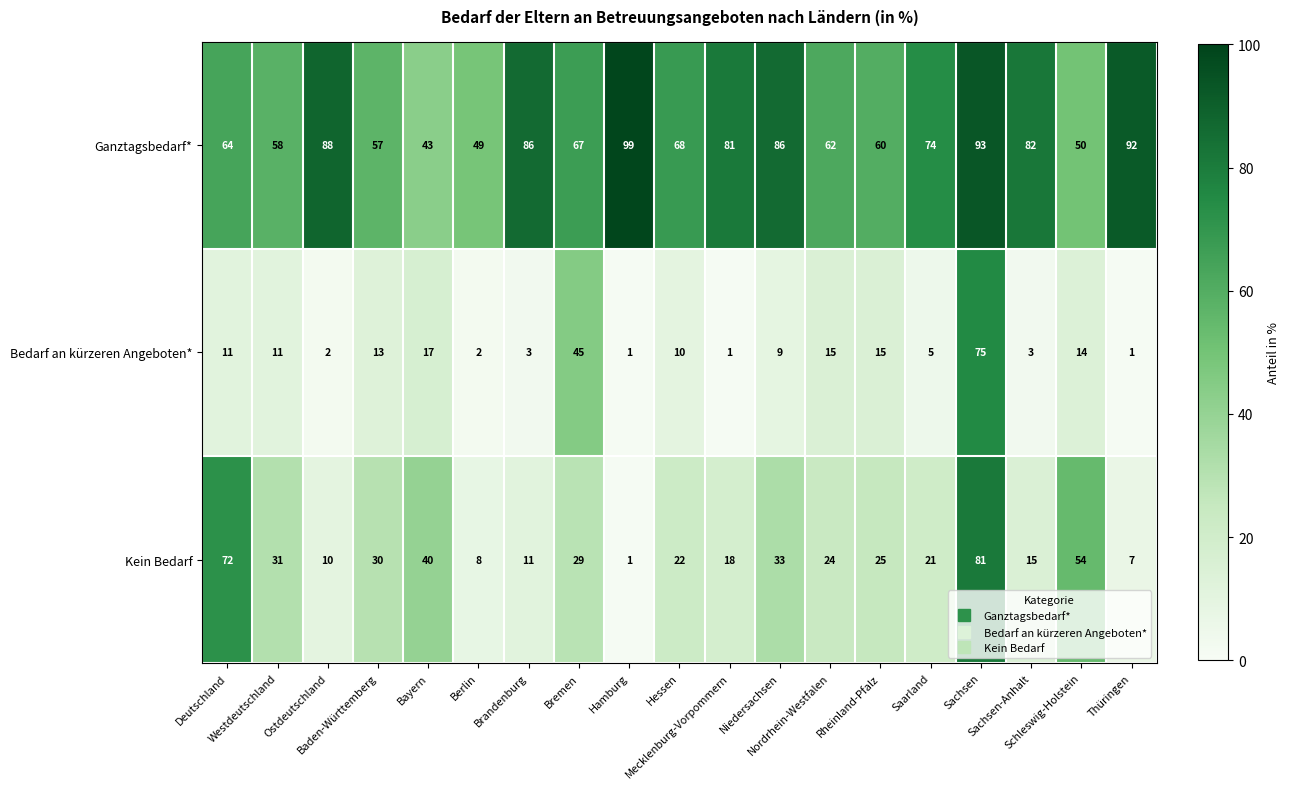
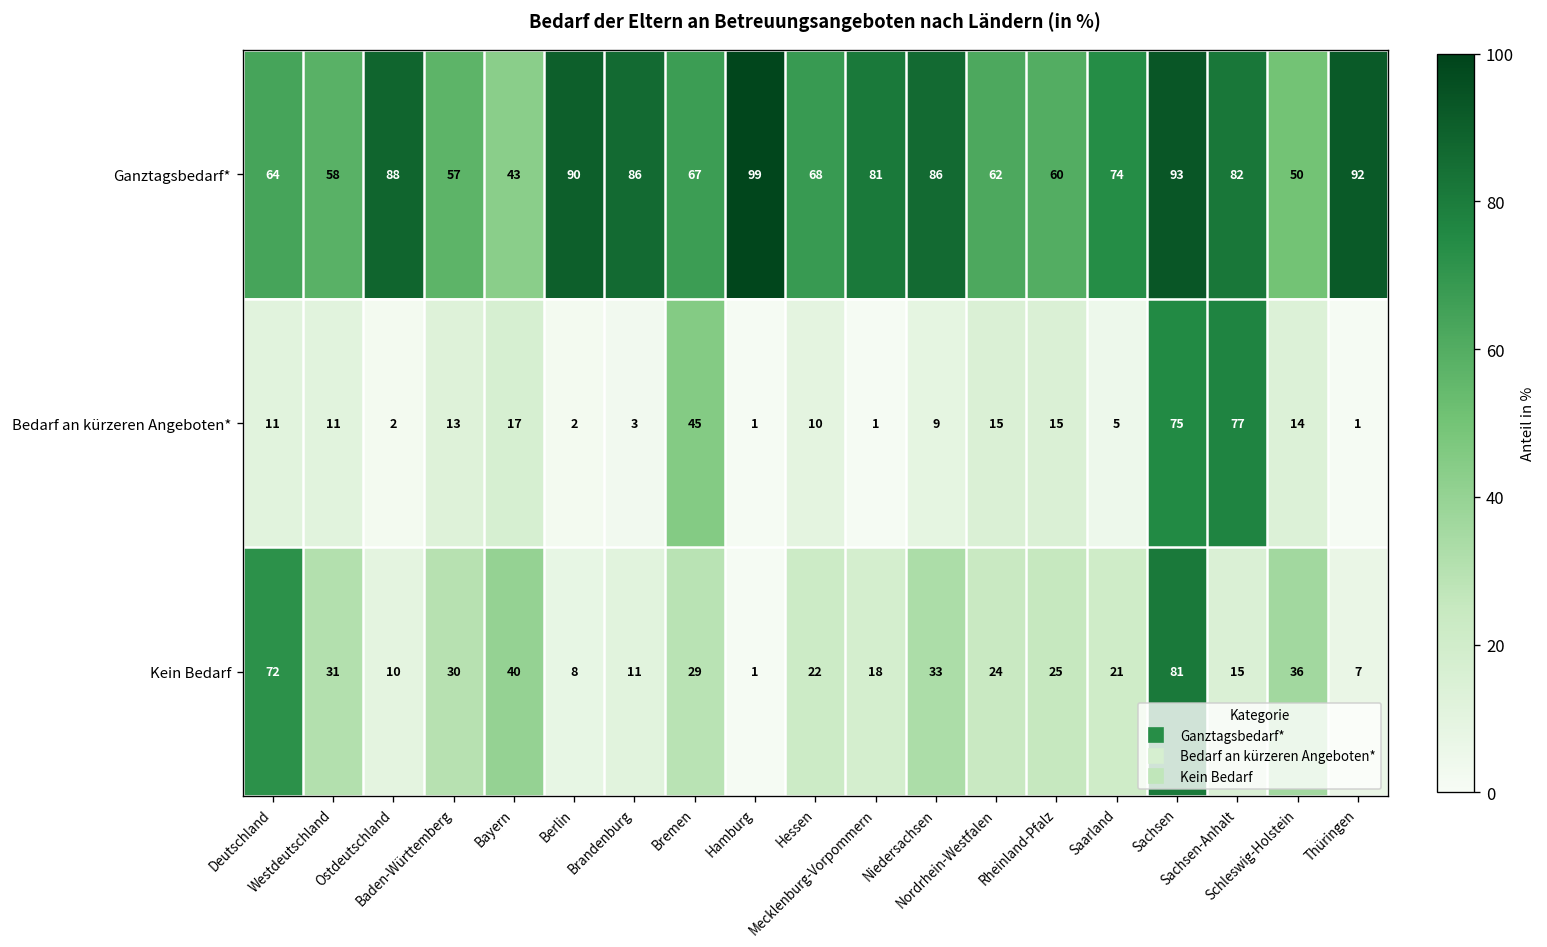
  {
    "Ganztagsbedarf*": {
      "Deutschland": 64,
      "Westdeutschland": 58,
      "Ostdeutschland": 88,
      "Baden-Württemberg": 57,
      "Bayern": 43,
-     "Berlin": 49,
+     "Berlin": 90,
      "Brandenburg": 86,
      "Bremen": 67,
      "Hamburg": 99,
      "Hessen": 68,
      "Mecklenburg-Vorpommern": 81,
      "Niedersachsen": 86,
      "Nordrhein-Westfalen": 62,
      "Rheinland-Pfalz": 60,
      "Saarland": 74,
      "Sachsen": 93,
      "Sachsen-Anhalt": 82,
      "Schleswig-Holstein": 50,
      "Thüringen": 92
    },
    "Bedarf an kürzeren Angeboten*": {
      "Deutschland": 11,
      "Westdeutschland": 11,
      "Ostdeutschland": 2,
      "Baden-Württemberg": 13,
      "Bayern": 17,
      "Berlin": 2,
      "Brandenburg": 3,
      "Bremen": 45,
      "Hamburg": 1,
      "Hessen": 10,
      "Mecklenburg-Vorpommern": 1,
      "Niedersachsen": 9,
      "Nordrhein-Westfalen": 15,
      "Rheinland-Pfalz": 15,
      "Saarland": 5,
      "Sachsen": 75,
-     "Sachsen-Anhalt": 3,
+     "Sachsen-Anhalt": 77,
      "Schleswig-Holstein": 14,
      "Thüringen": 1
    },
    "Kein Bedarf": {
      "Deutschland": 72,
      "Westdeutschland": 31,
      "Ostdeutschland": 10,
      "Baden-Württemberg": 30,
      "Bayern": 40,
      "Berlin": 8,
      "Brandenburg": 11,
      "Bremen": 29,
      "Hamburg": 1,
      "Hessen": 22,
      "Mecklenburg-Vorpommern": 18,
      "Niedersachsen": 33,
      "Nordrhein-Westfalen": 24,
      "Rheinland-Pfalz": 25,
      "Saarland": 21,
      "Sachsen": 81,
      "Sachsen-Anhalt": 15,
-     "Schleswig-Holstein": 54,
+     "Schleswig-Holstein": 36,
      "Thüringen": 7
    }
  }
